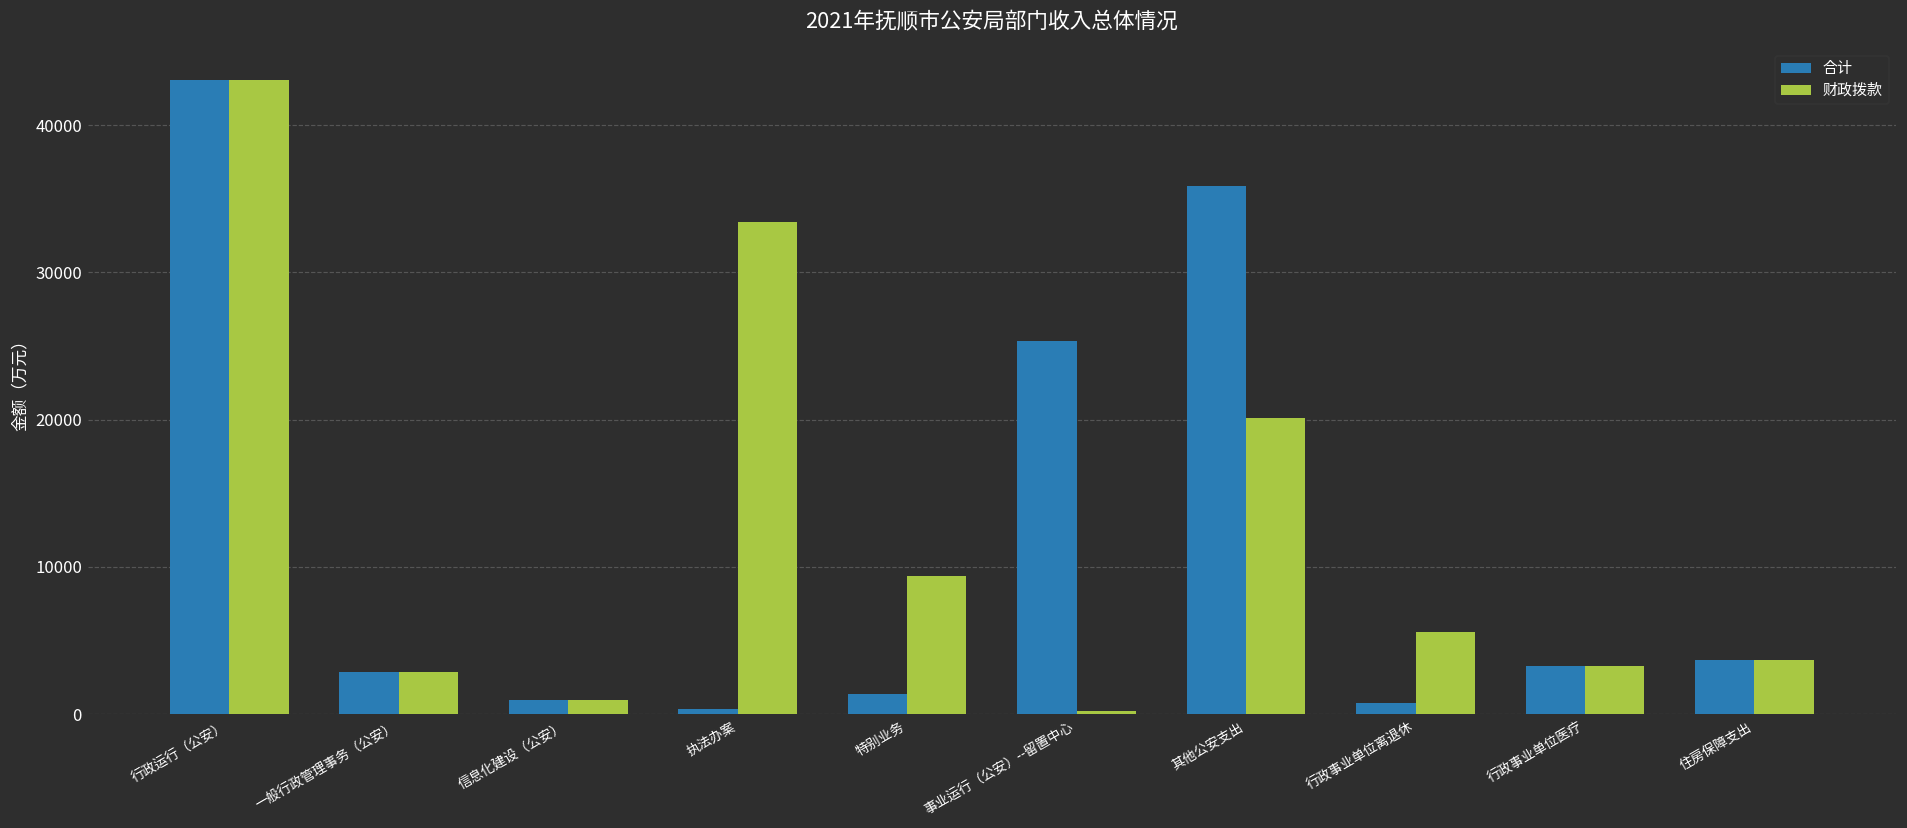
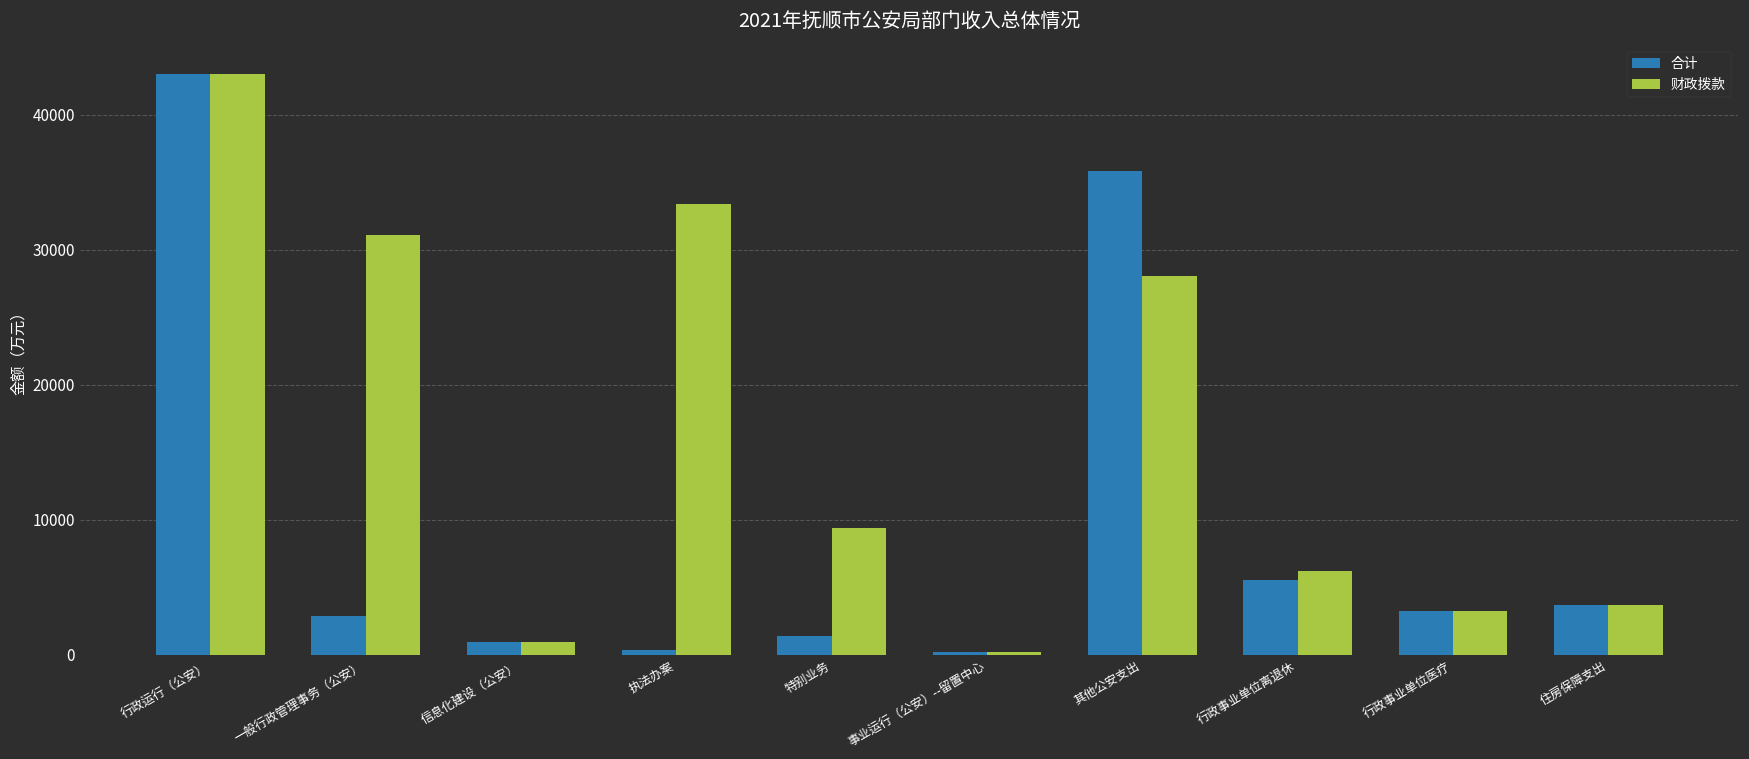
  {
    "合计": {
      "行政运行（公安）": 43000,
      "一般行政管理事务（公安）": 2900,
      "信息化建设（公安）": 1000,
      "执法办案": 400,
      "特别业务": 1400,
-     "事业运行（公安）--留置中心": 25300,
+     "事业运行（公安）--留置中心": 200,
      "其他公安支出": 35900,
-     "行政事业单位离退休": 800,
+     "行政事业单位离退休": 5600,
      "行政事业单位医疗": 3300,
      "住房保障支出": 3700
    },
    "财政拨款": {
      "行政运行（公安）": 43000,
-     "一般行政管理事务（公安）": 2900,
+     "一般行政管理事务（公安）": 31100,
      "信息化建设（公安）": 1000,
      "执法办案": 33400,
      "特别业务": 9400,
-     "其他公安支出": 20100,
-     "行政事业单位离退休": 5600,
+     "其他公安支出": 28000,
+     "行政事业单位离退休": 6200,
      "行政事业单位医疗": 3300,
      "住房保障支出": 3700
    }
  }
